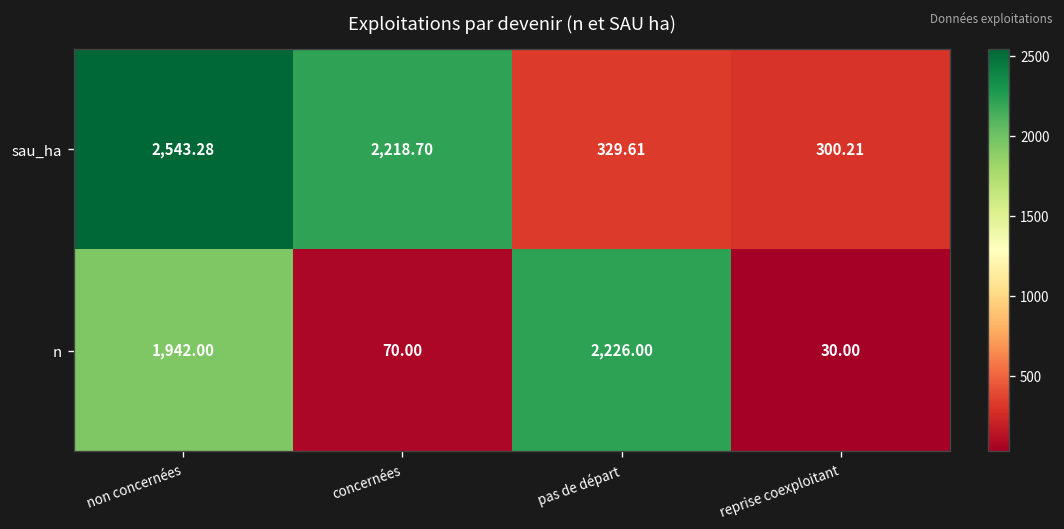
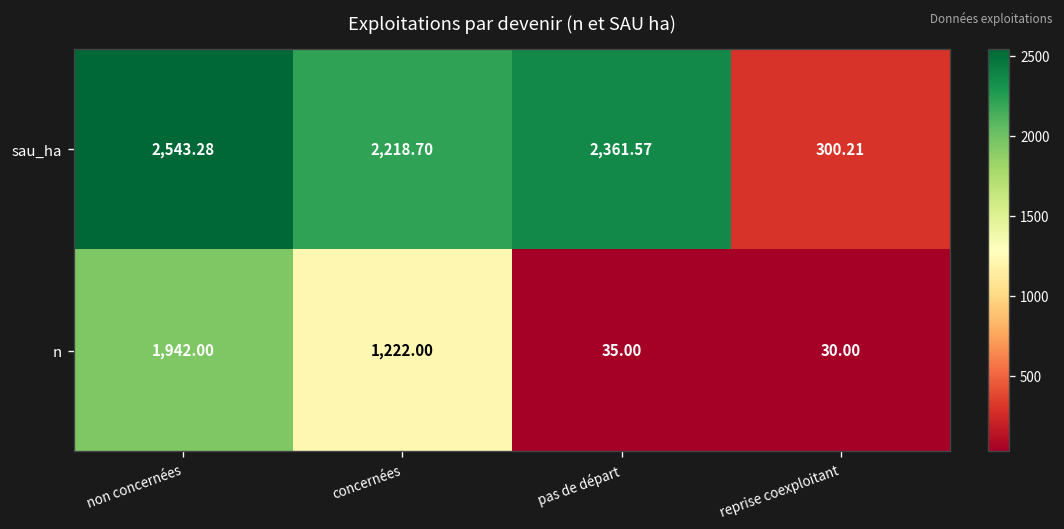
  {
    "sau_ha": {
      "non concernées": "2,543.28",
      "concernées": "2,218.70",
-     "pas de départ": "329.61",
+     "pas de départ": "2,361.57",
      "reprise coexploitant": "300.21"
    },
    "n": {
      "non concernées": "1,942.00",
-     "concernées": "70.00",
-     "pas de départ": "2,226.00",
+     "concernées": "1,222.00",
+     "pas de départ": "35.00",
      "reprise coexploitant": "30.00"
    }
  }
